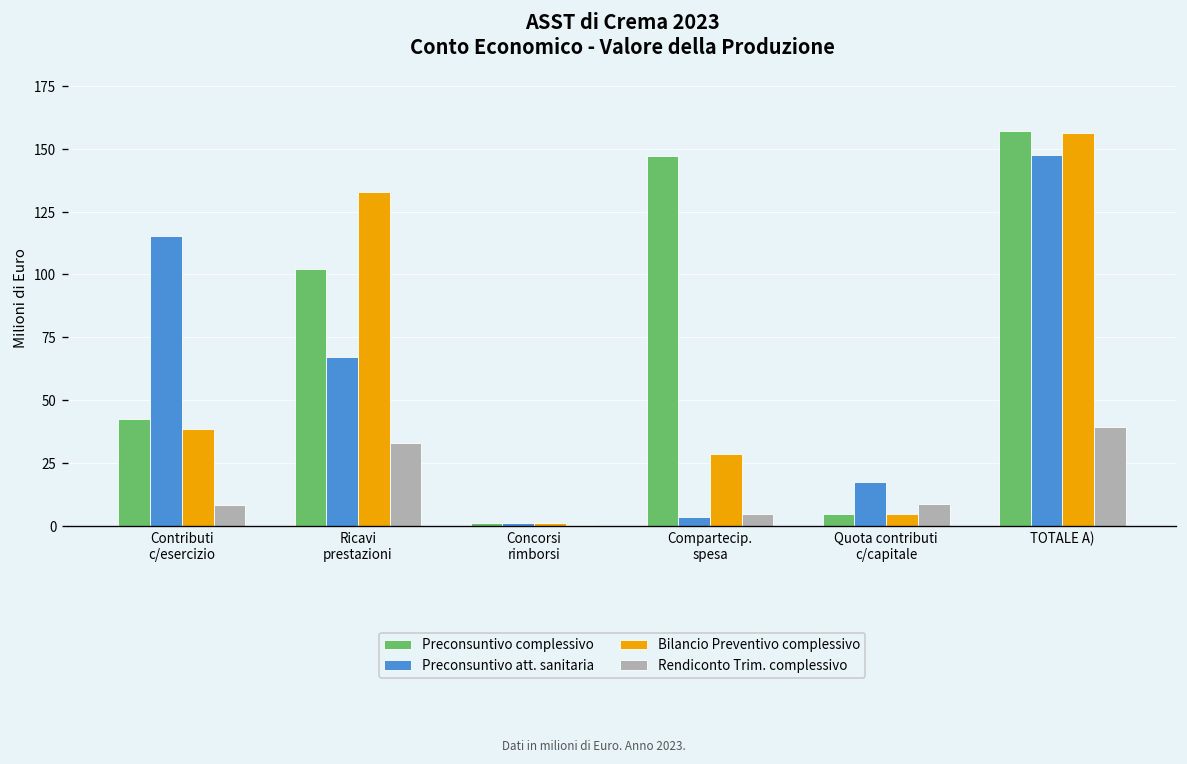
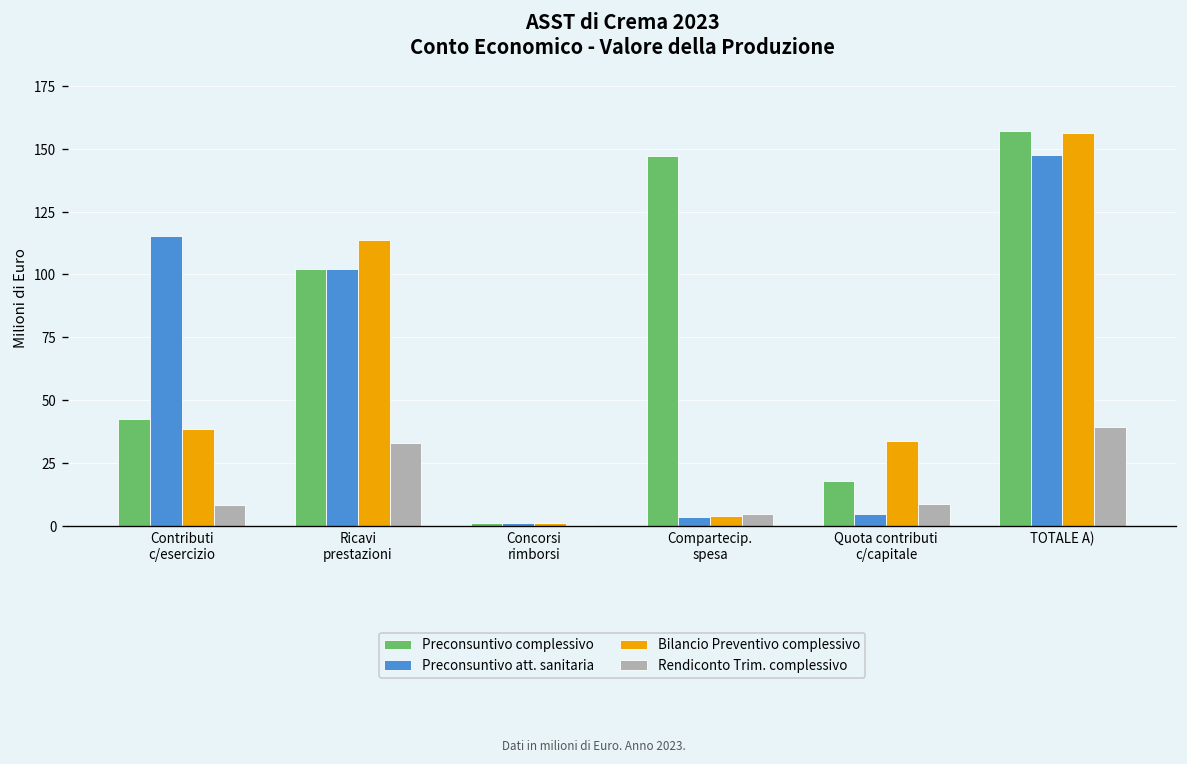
  {
    "Preconsuntivo complessivo": {
      "Contributi c/esercizio": 42,
      "Ricavi prestazioni": 102,
      "Concorsi rimborsi": 1,
      "Compartecip. spesa": 147,
-     "Quota contributi c/capitale": 4,
+     "Quota contributi c/capitale": 18,
      "TOTALE A)": 157
    },
    "Preconsuntivo att. sanitaria": {
      "Contributi c/esercizio": 115,
-     "Ricavi prestazioni": 67,
+     "Ricavi prestazioni": 102,
      "Concorsi rimborsi": 1,
      "Compartecip. spesa": 4,
-     "Quota contributi c/capitale": 17,
+     "Quota contributi c/capitale": 4,
      "TOTALE A)": 148
    },
    "Bilancio Preventivo complessivo": {
      "Contributi c/esercizio": 39,
-     "Ricavi prestazioni": 133,
+     "Ricavi prestazioni": 114,
      "Concorsi rimborsi": 1,
-     "Compartecip. spesa": 29,
-     "Quota contributi c/capitale": 4,
+     "Compartecip. spesa": 4,
+     "Quota contributi c/capitale": 34,
      "TOTALE A)": 156
    },
    "Rendiconto Trim. complessivo": {
      "Contributi c/esercizio": 8,
      "Ricavi prestazioni": 33,
      "Compartecip. spesa": 4,
      "Quota contributi c/capitale": 9,
      "TOTALE A)": 39
    }
  }
